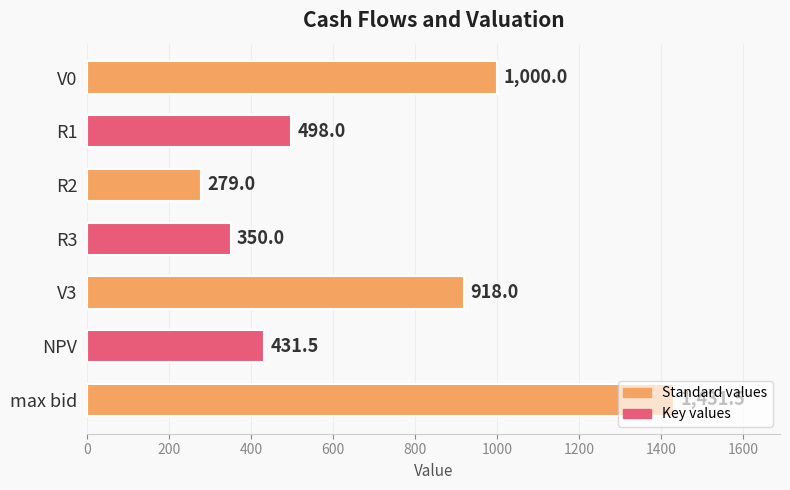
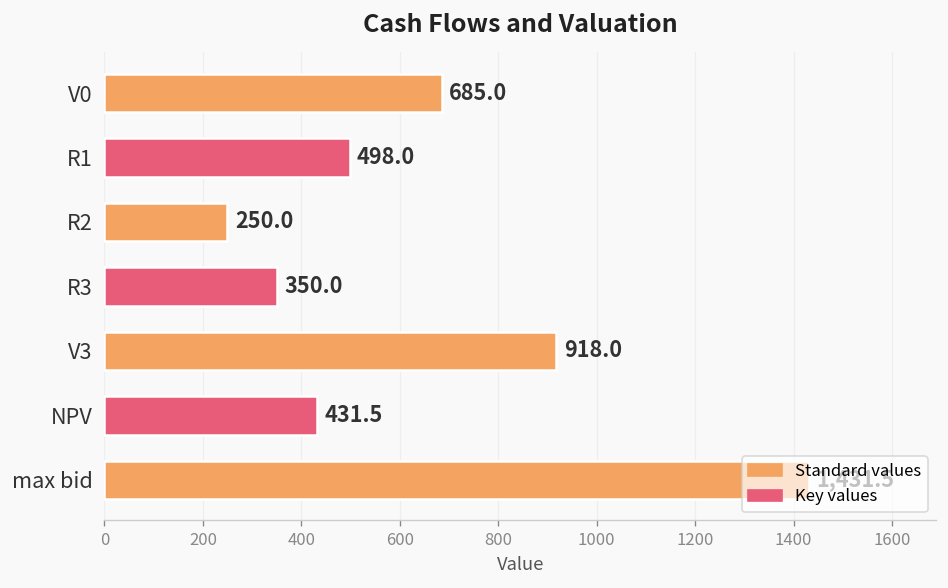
  {
-   "V0": "1,000.0",
+   "V0": "685.0",
    "R1": "498.0",
-   "R2": "279.0",
+   "R2": "250.0",
    "R3": "350.0",
    "V3": "918.0",
    "NPV": "431.5"
  }
